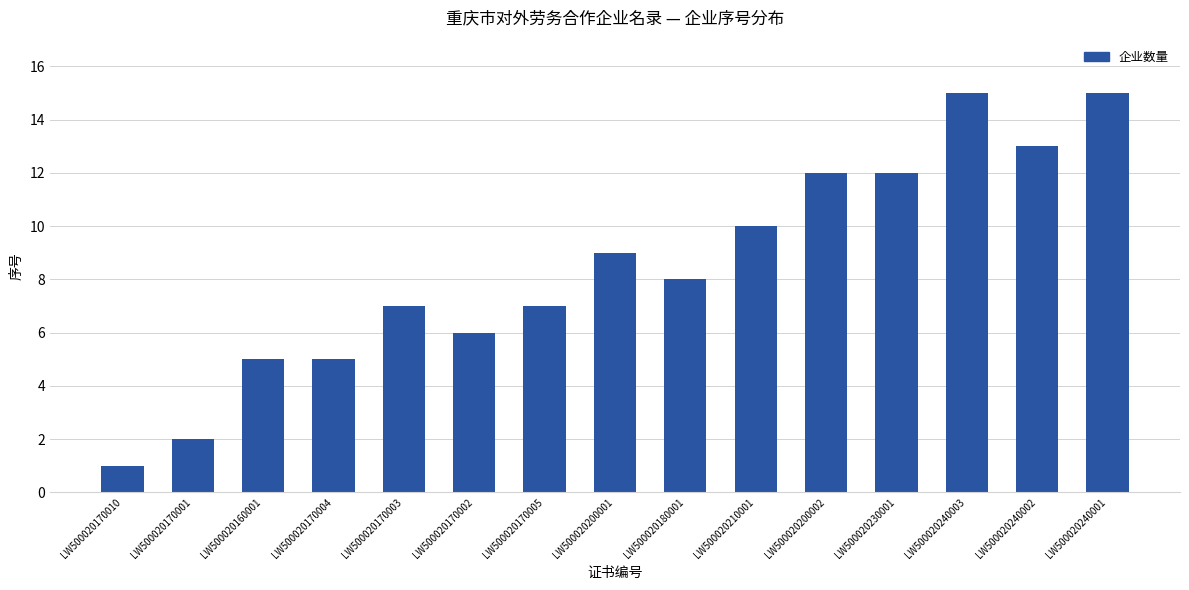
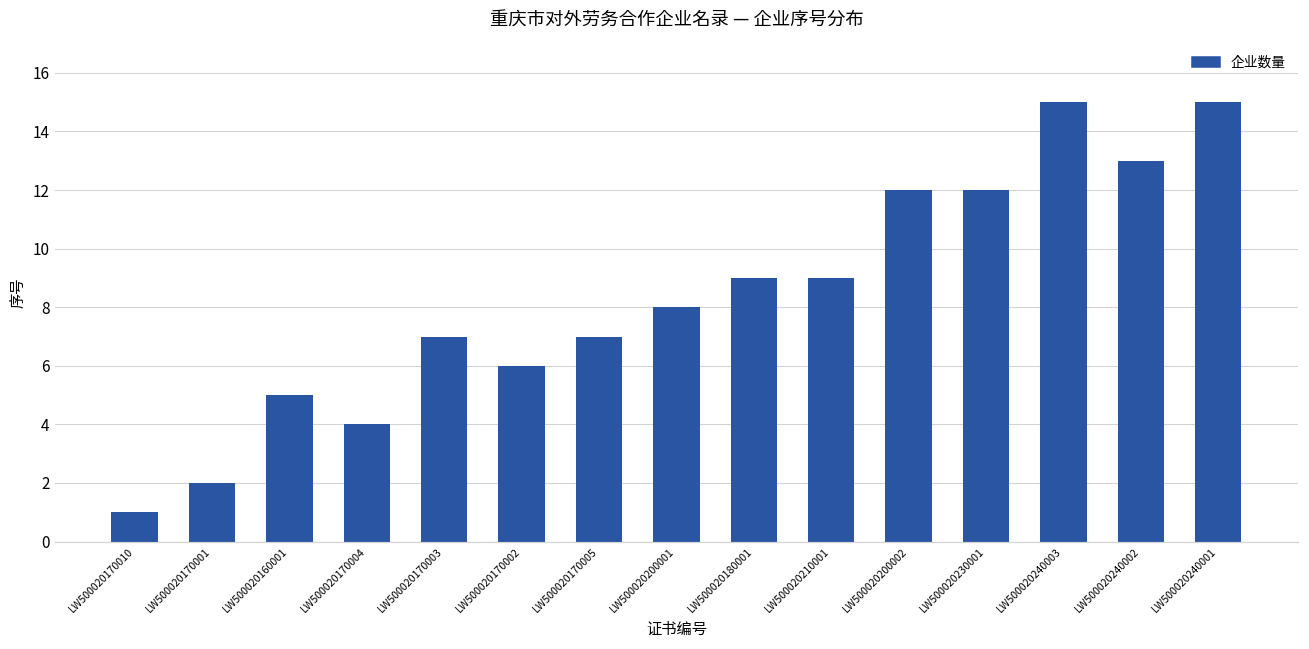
  {
    "LW500020170010": 1,
    "LW500020170001": 2,
    "LW500020160001": 5,
-   "LW500020170004": 5,
+   "LW500020170004": 4,
    "LW500020170003": 7,
    "LW500020170002": 6,
    "LW500020170005": 7,
-   "LW500020200001": 9,
-   "LW500020180001": 8,
-   "LW500020210001": 10,
+   "LW500020200001": 8,
+   "LW500020180001": 9,
+   "LW500020210001": 9,
    "LW500020200002": 12,
    "LW500020230001": 12,
    "LW500020240003": 15,
    "LW500020240002": 13,
    "LW500020240001": 15
  }
